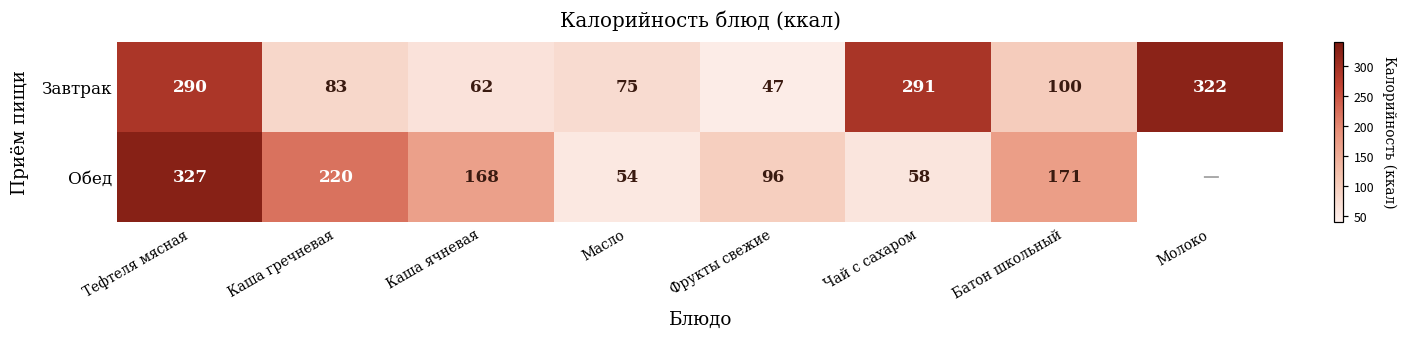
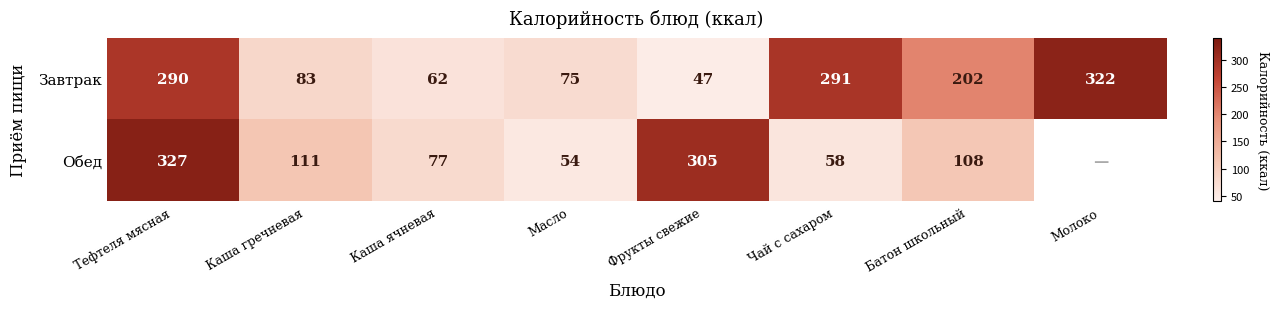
  {
    "Завтрак": {
      "Тефтеля мясная": 290,
      "Каша гречневая": 83,
      "Каша ячневая": 62,
      "Масло": 75,
      "Фрукты свежие": 47,
      "Чай с сахаром": 291,
-     "Батон школьный": 100,
+     "Батон школьный": 202,
      "Молоко": 322
    },
    "Обед": {
      "Тефтеля мясная": 327,
-     "Каша гречневая": 220,
-     "Каша ячневая": 168,
+     "Каша гречневая": 111,
+     "Каша ячневая": 77,
      "Масло": 54,
-     "Фрукты свежие": 96,
+     "Фрукты свежие": 305,
      "Чай с сахаром": 58,
-     "Батон школьный": 171
+     "Батон школьный": 108
    }
  }
